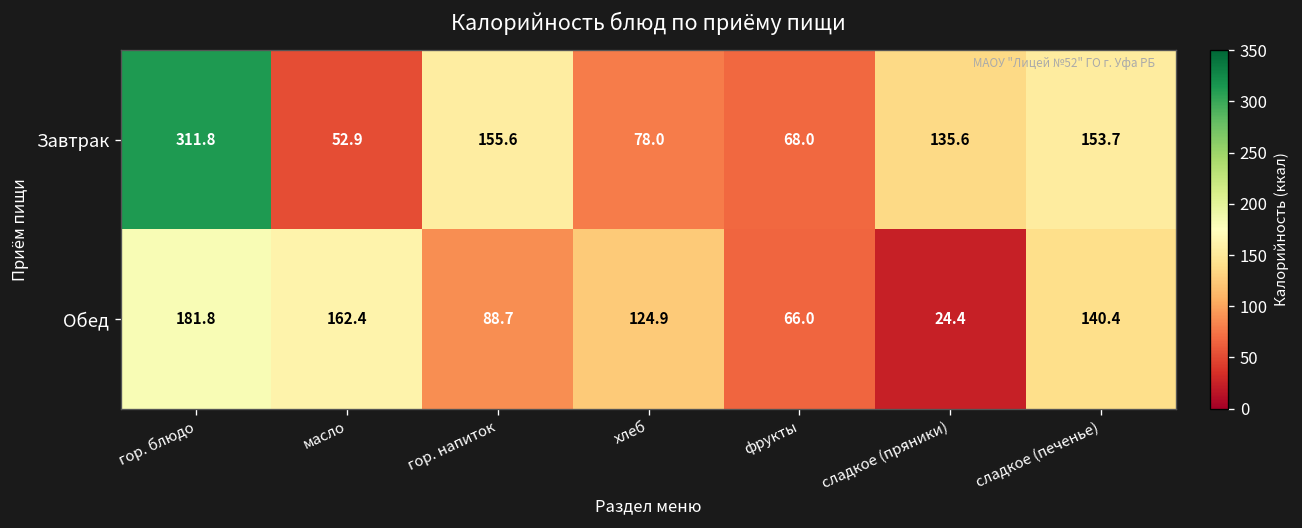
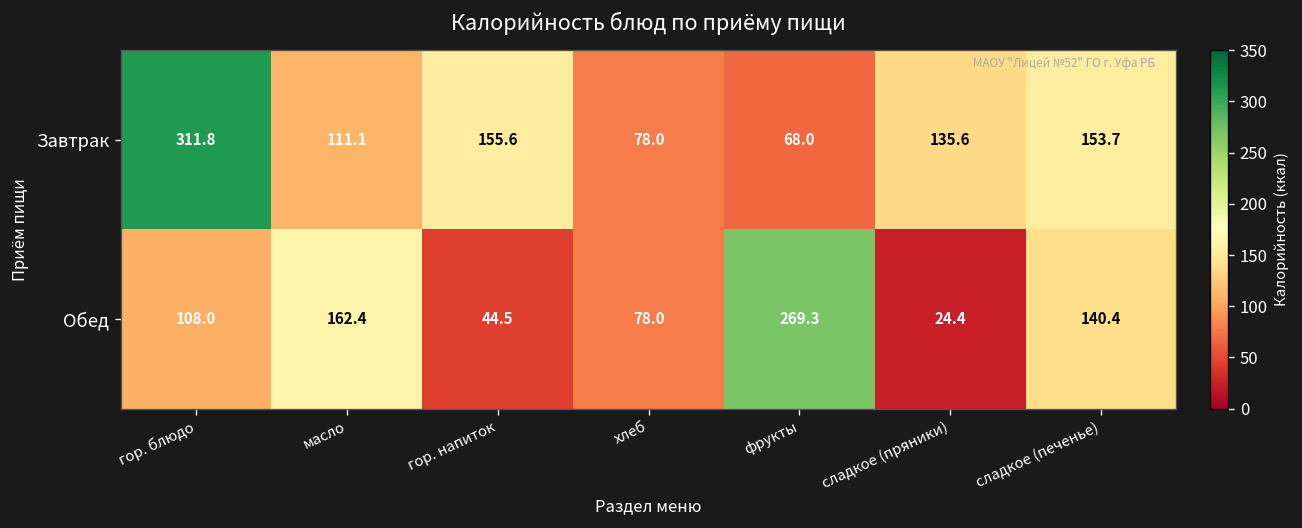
  {
    "Завтрак": {
      "гор. блюдо": 311.8,
-     "масло": 52.9,
+     "масло": 111.1,
      "гор. напиток": 155.6,
      "хлеб": 78.0,
      "фрукты": 68.0,
      "сладкое (пряники)": 135.6
    },
    "Обед": {
-     "гор. блюдо": 181.8,
+     "гор. блюдо": 108.0,
      "масло": 162.4,
-     "гор. напиток": 88.7,
-     "хлеб": 124.9,
-     "фрукты": 66.0,
+     "гор. напиток": 44.5,
+     "хлеб": 78.0,
+     "фрукты": 269.3,
      "сладкое (пряники)": 24.4,
      "сладкое (печенье)": 140.4
    }
  }
